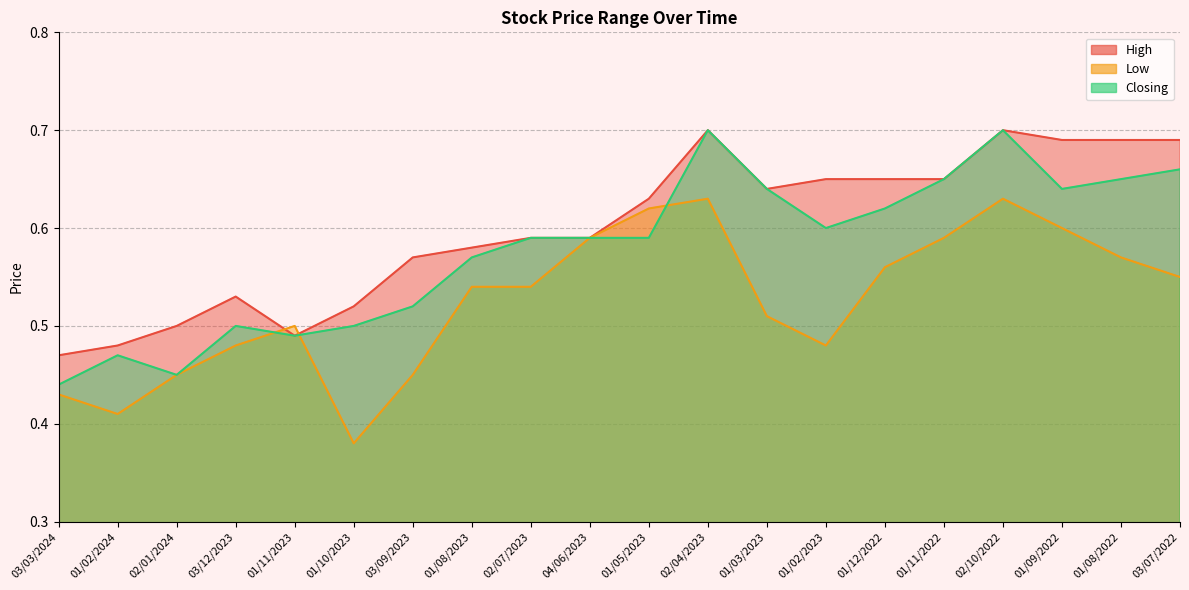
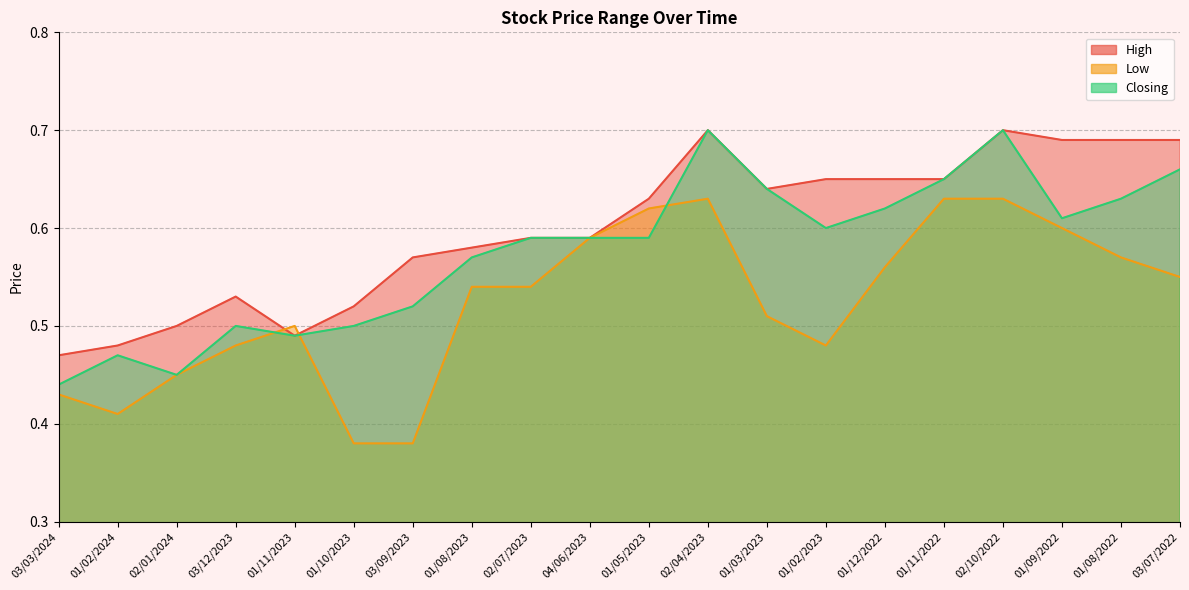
  {
    "High": {
      "03/03/2024": 0.47,
      "01/02/2024": 0.48,
      "02/01/2024": 0.50,
      "03/12/2023": 0.53,
      "01/10/2023": 0.52,
      "03/09/2023": 0.57,
      "01/08/2023": 0.58,
      "01/05/2023": 0.63,
      "01/02/2023": 0.65,
      "01/12/2022": 0.65,
      "01/09/2022": 0.69,
      "01/08/2022": 0.69,
      "03/07/2022": 0.69
    },
    "Low": {
      "03/03/2024": 0.43,
      "01/02/2024": 0.41,
      "03/12/2023": 0.48,
      "01/11/2023": 0.50,
      "01/10/2023": 0.38,
-     "03/09/2023": 0.45,
+     "03/09/2023": 0.38,
      "01/08/2023": 0.54,
      "02/07/2023": 0.54,
      "01/05/2023": 0.62,
      "02/04/2023": 0.63,
      "01/03/2023": 0.51,
      "01/02/2023": 0.48,
      "01/12/2022": 0.56,
-     "01/11/2022": 0.59,
+     "01/11/2022": 0.63,
      "02/10/2022": 0.63,
      "01/09/2022": 0.60,
      "01/08/2022": 0.57,
      "03/07/2022": 0.55
    },
    "Closing": {
      "03/03/2024": 0.44,
      "01/02/2024": 0.47,
      "03/12/2023": 0.50,
      "01/10/2023": 0.50,
      "03/09/2023": 0.52,
      "01/08/2023": 0.57,
      "01/05/2023": 0.59,
      "01/02/2023": 0.60,
      "01/12/2022": 0.62,
-     "01/09/2022": 0.64,
-     "01/08/2022": 0.65,
+     "01/09/2022": 0.61,
+     "01/08/2022": 0.63,
      "03/07/2022": 0.66
    }
  }
